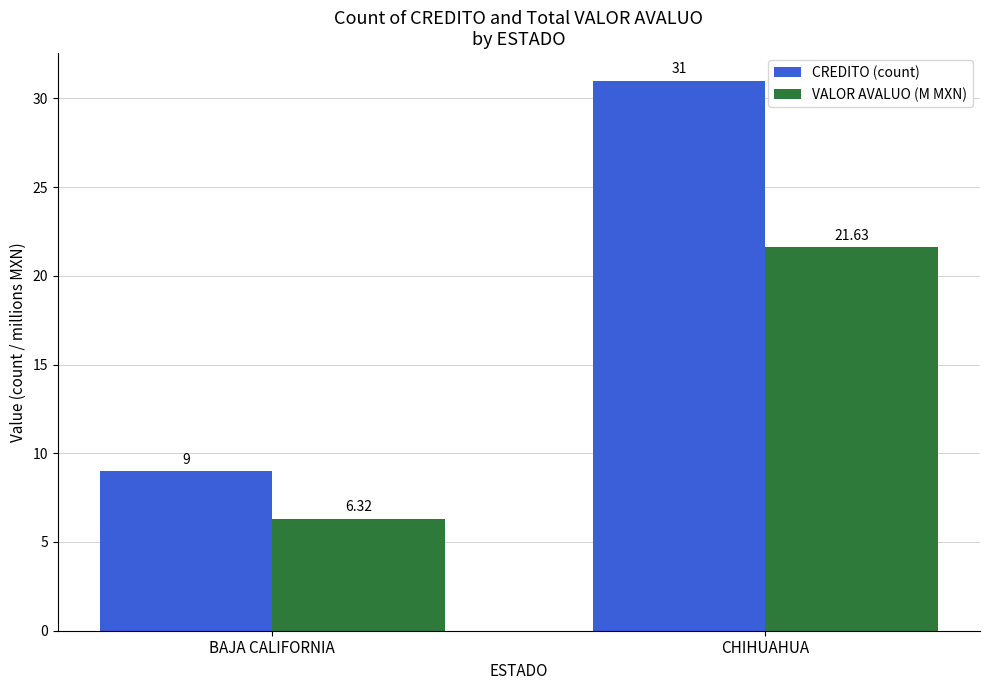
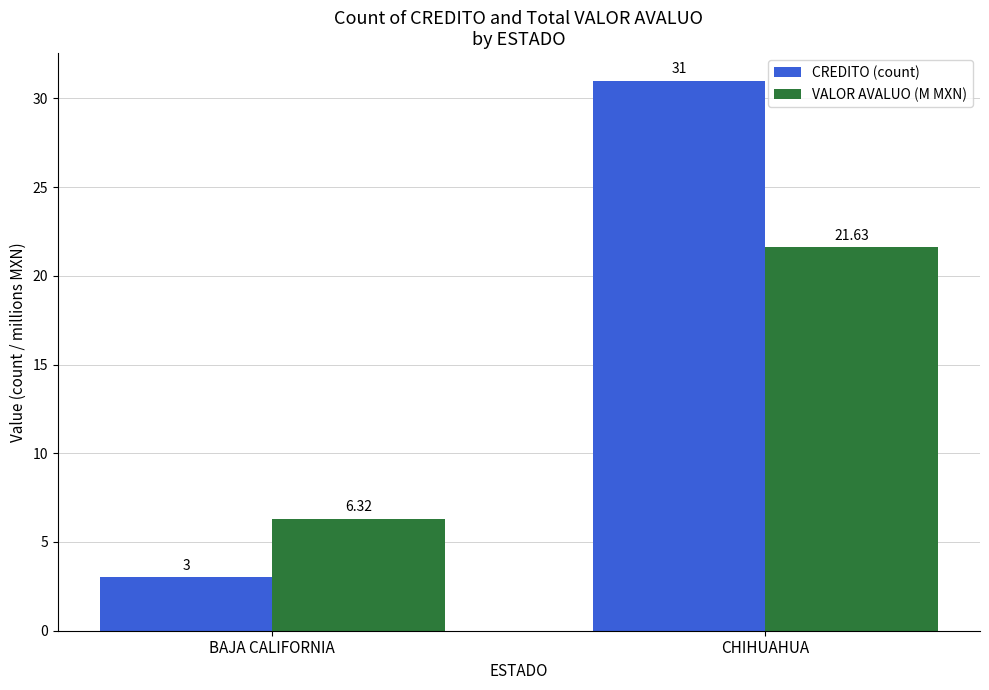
  {
    "CREDITO (count)": {
-     "BAJA CALIFORNIA": 9,
+     "BAJA CALIFORNIA": 3,
      "CHIHUAHUA": 31
    },
    "VALOR AVALUO (M MXN)": {
      "BAJA CALIFORNIA": 6.32,
      "CHIHUAHUA": 21.63
    }
  }
